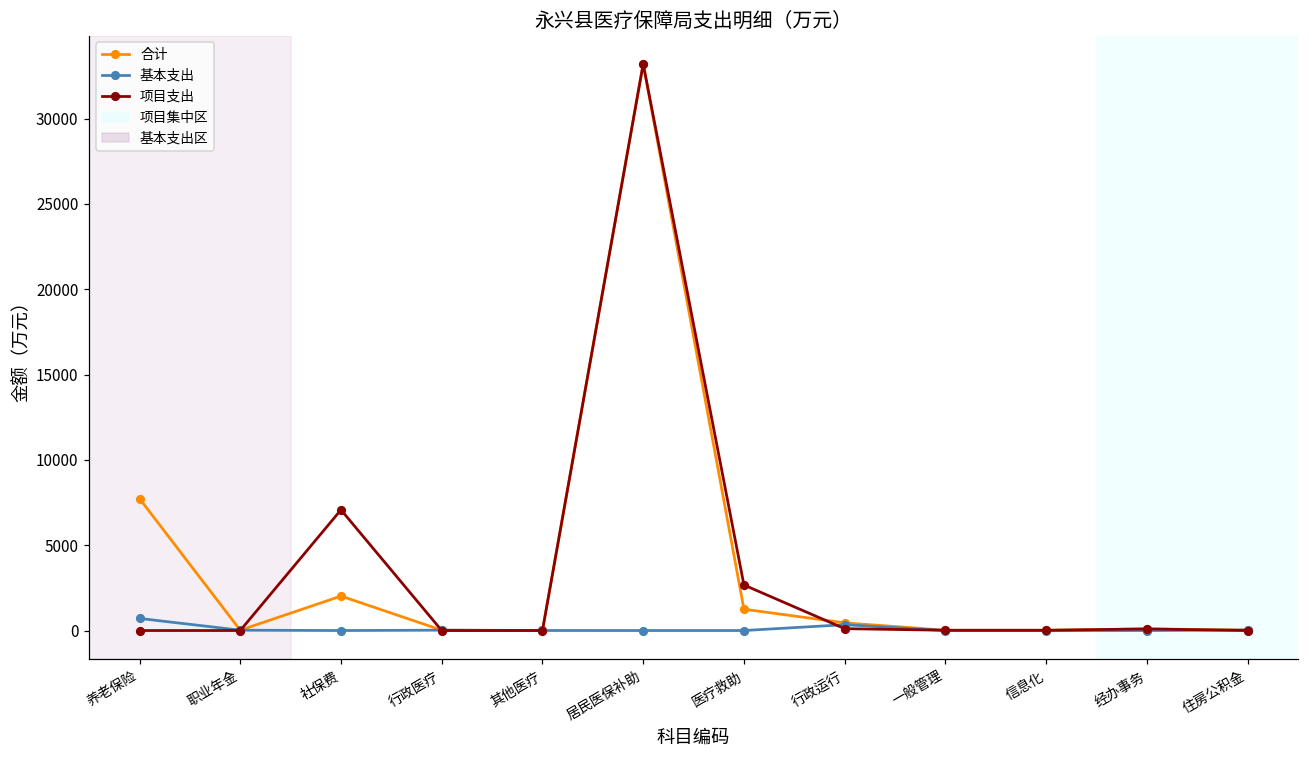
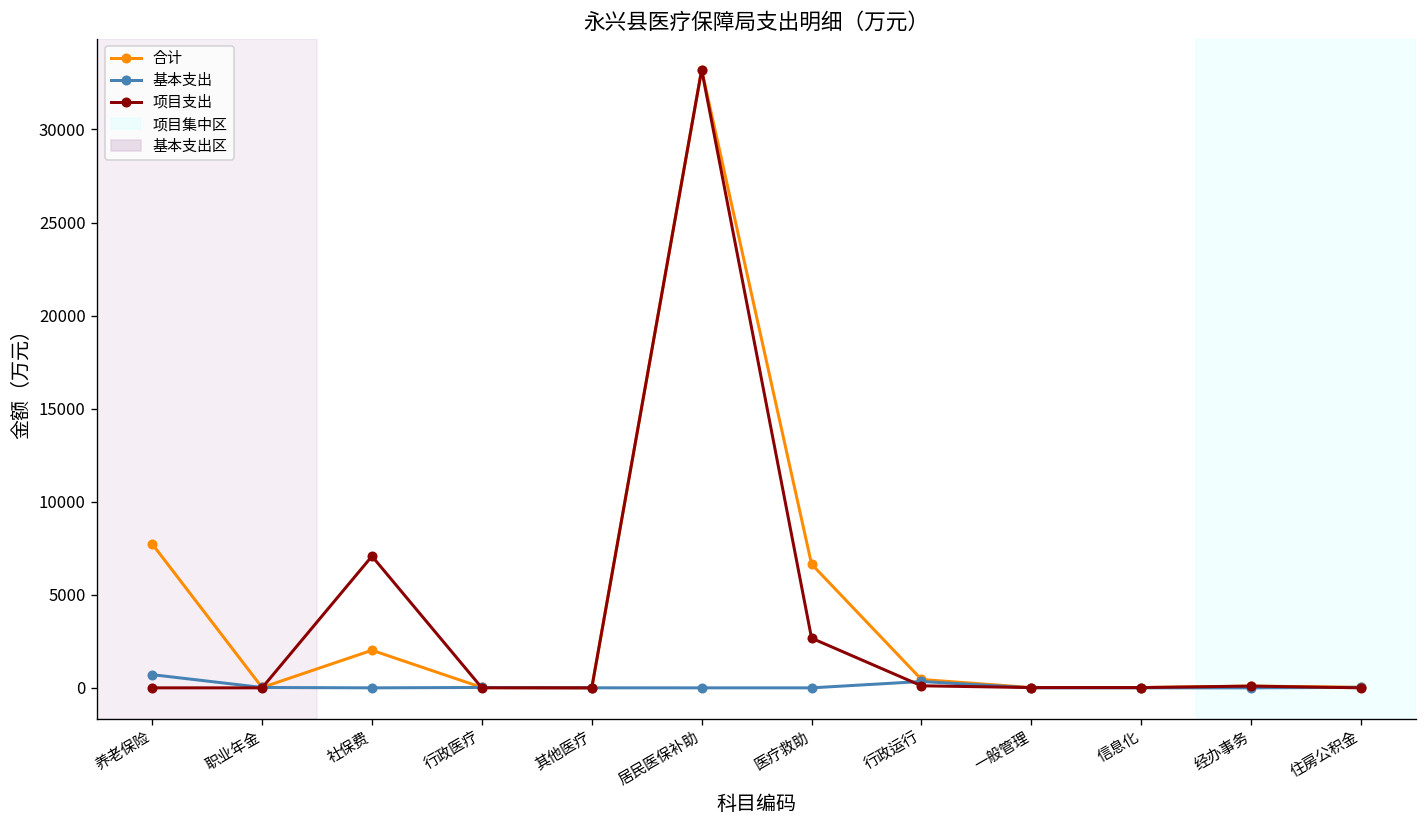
  {
    "合计": {
      "养老保险": 7700,
      "社保费": 2000,
-     "医疗救助": 1300
+     "医疗救助": 6600
    },
    "基本支出": {
      "养老保险": 700,
      "社保费": 0,
      "居民医保补助": 0,
      "医疗救助": 0
    },
    "项目支出": {
      "养老保险": 0,
      "社保费": 7100,
      "医疗救助": 2700,
      "行政运行": 100
    }
  }
